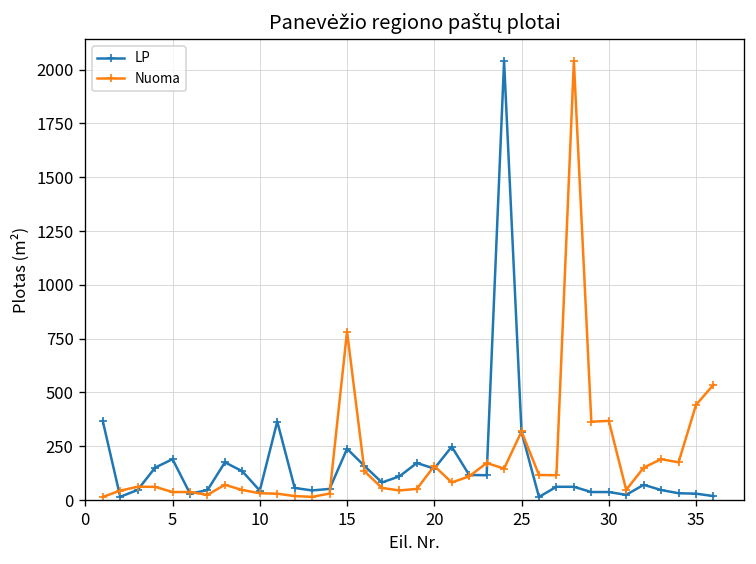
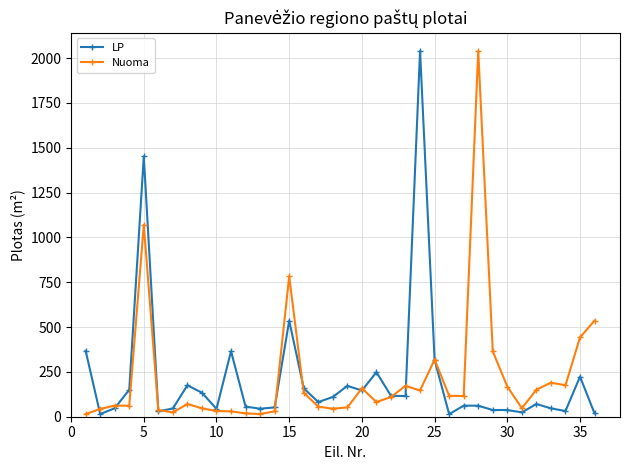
  {
    "LP": {
-     "5": 190,
-     "15": 240,
+     "5": 1450,
+     "15": 540,
      "30": 40,
-     "35": 30
+     "35": 220
    },
    "Nuoma": {
-     "5": 40,
+     "5": 1070,
      "15": 780,
-     "30": 370,
+     "30": 170,
      "35": 440
    }
  }
